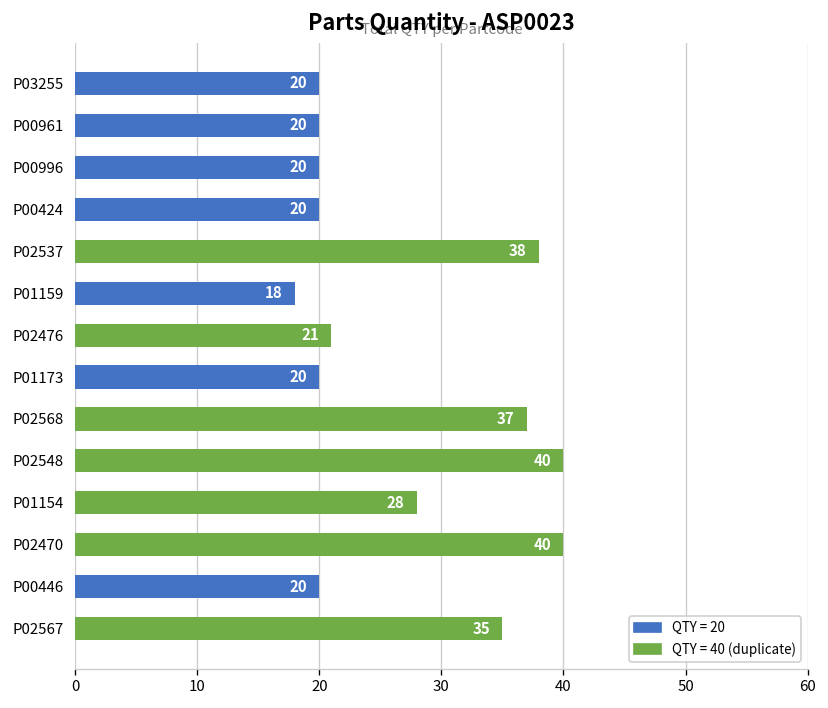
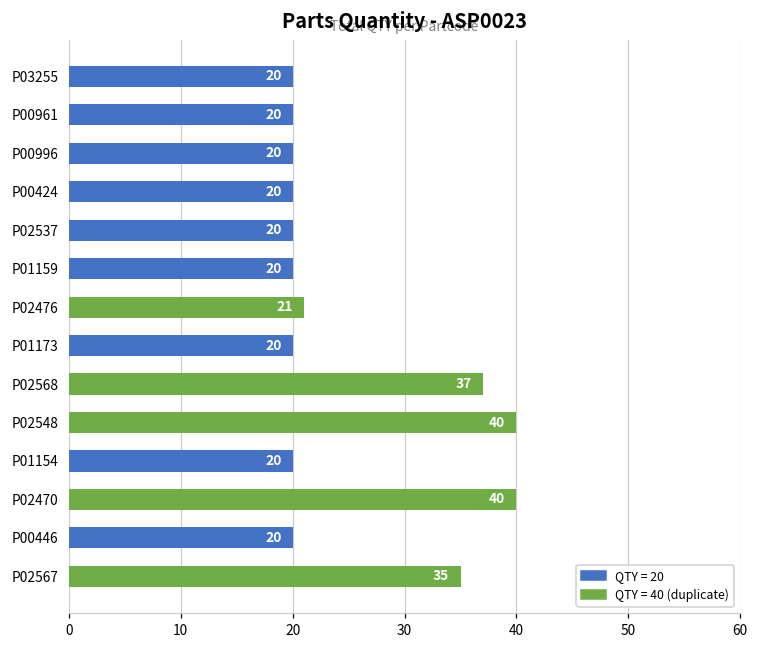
  {
    "P03255": 20,
    "P00961": 20,
    "P00996": 20,
    "P00424": 20,
-   "P02537": 38,
-   "P01159": 18,
+   "P02537": 20,
+   "P01159": 20,
    "P02476": 21,
    "P01173": 20,
    "P02568": 37,
    "P02548": 40,
-   "P01154": 28,
+   "P01154": 20,
    "P02470": 40,
    "P00446": 20,
    "P02567": 35
  }
